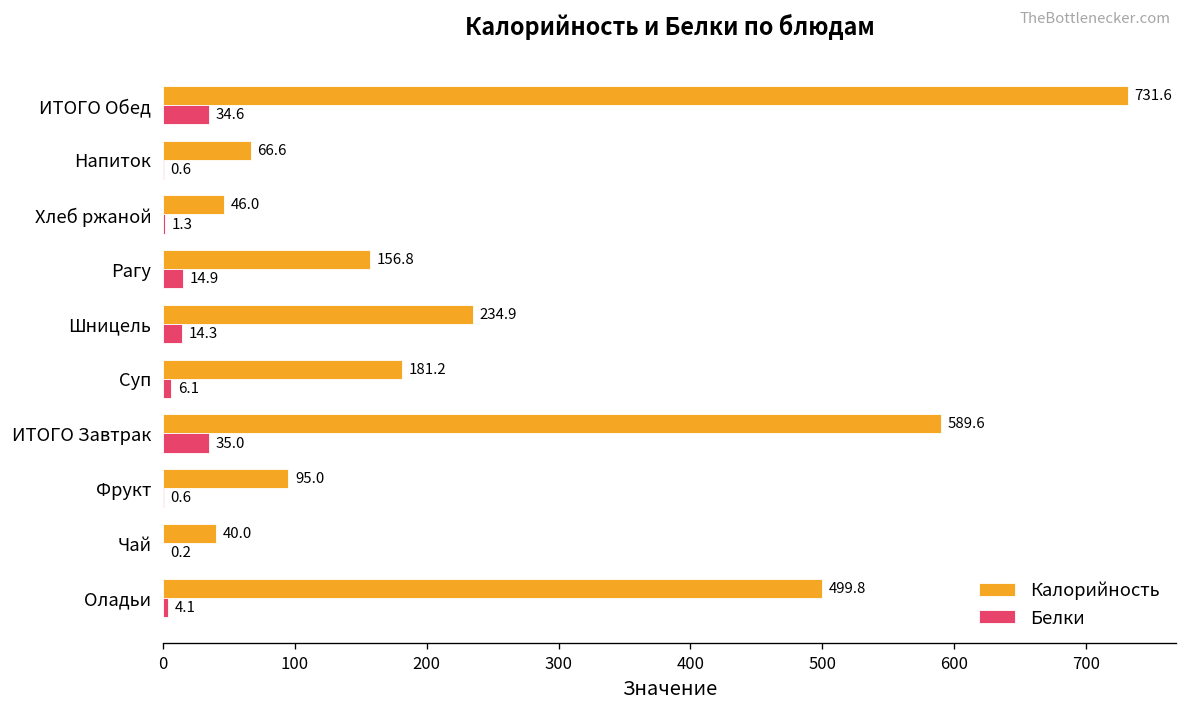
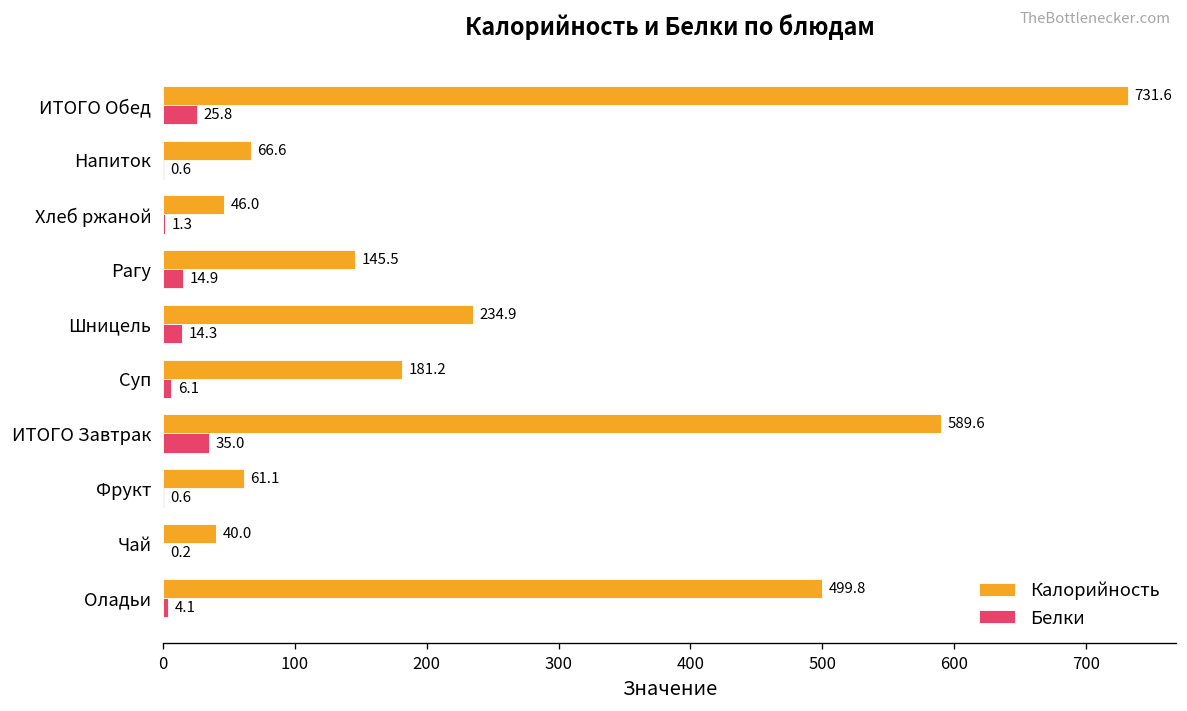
  {
    "Калорийность": {
      "ИТОГО Обед": 731.6,
      "Напиток": 66.6,
      "Хлеб ржаной": 46.0,
-     "Рагу": 156.8,
+     "Рагу": 145.5,
      "Шницель": 234.9,
      "Суп": 181.2,
      "ИТОГО Завтрак": 589.6,
-     "Фрукт": 95.0,
+     "Фрукт": 61.1,
      "Чай": 40.0,
      "Оладьи": 499.8
    },
    "Белки": {
-     "ИТОГО Обед": 34.6,
+     "ИТОГО Обед": 25.8,
      "Напиток": 0.6,
      "Хлеб ржаной": 1.3,
      "Рагу": 14.9,
      "Шницель": 14.3,
      "Суп": 6.1,
      "ИТОГО Завтрак": 35.0,
      "Фрукт": 0.6,
      "Чай": 0.2,
      "Оладьи": 4.1
    }
  }
